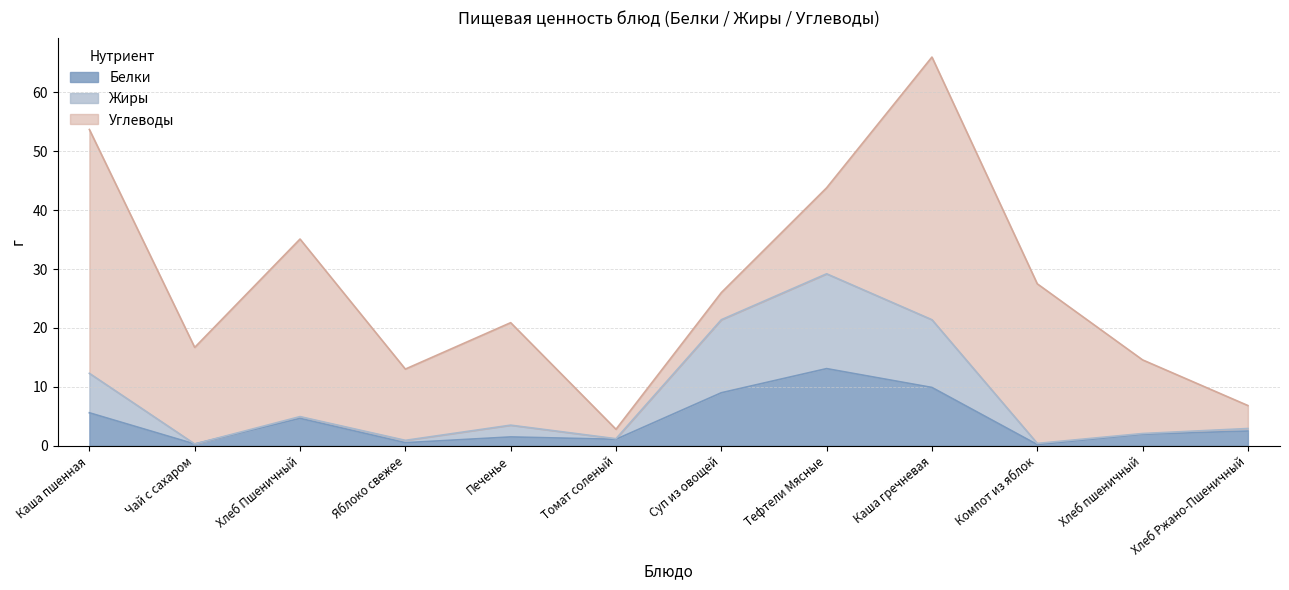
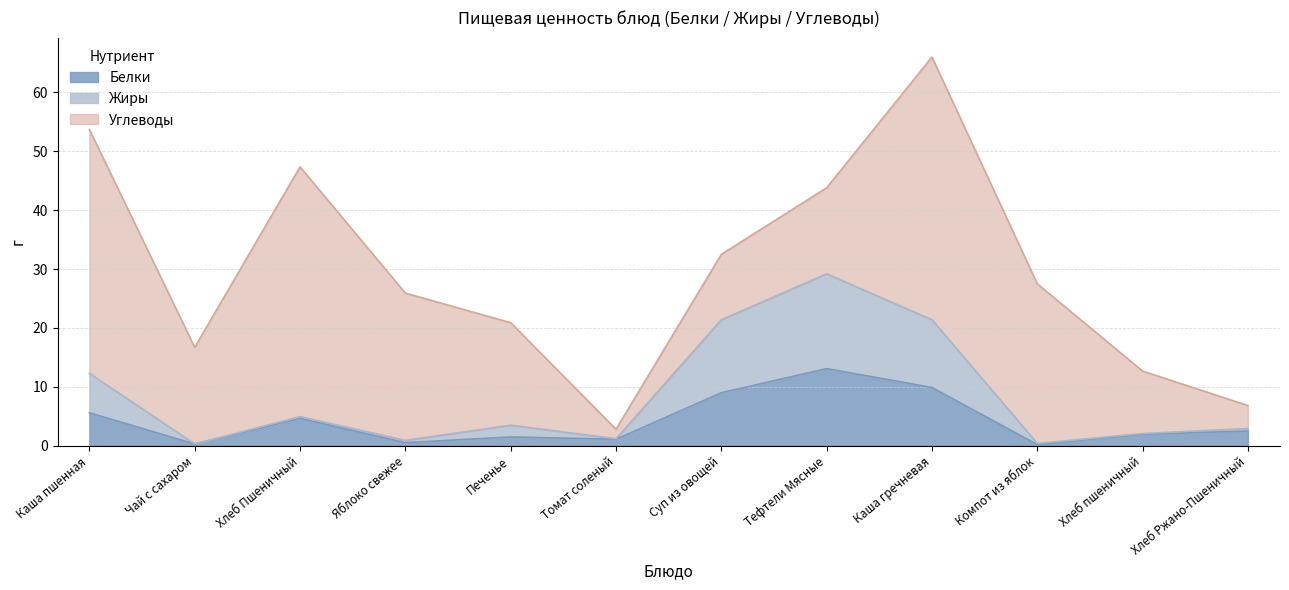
  {
    "Углеводы": {
      "Каша пшенная": 41,
      "Чай с сахаром": 16,
-     "Хлеб Пшеничный": 30,
-     "Яблоко свежее": 12,
+     "Хлеб Пшеничный": 42,
+     "Яблоко свежее": 25,
      "Печенье": 17,
      "Томат соленый": 2,
-     "Суп из овощей": 5,
+     "Суп из овощей": 11,
      "Тефтели Мясные": 15,
      "Каша гречневая": 45,
      "Компот из яблок": 27,
-     "Хлеб пшеничный": 13,
+     "Хлеб пшеничный": 11,
      "Хлеб Ржано-Пшеничный": 4
    }
  }
